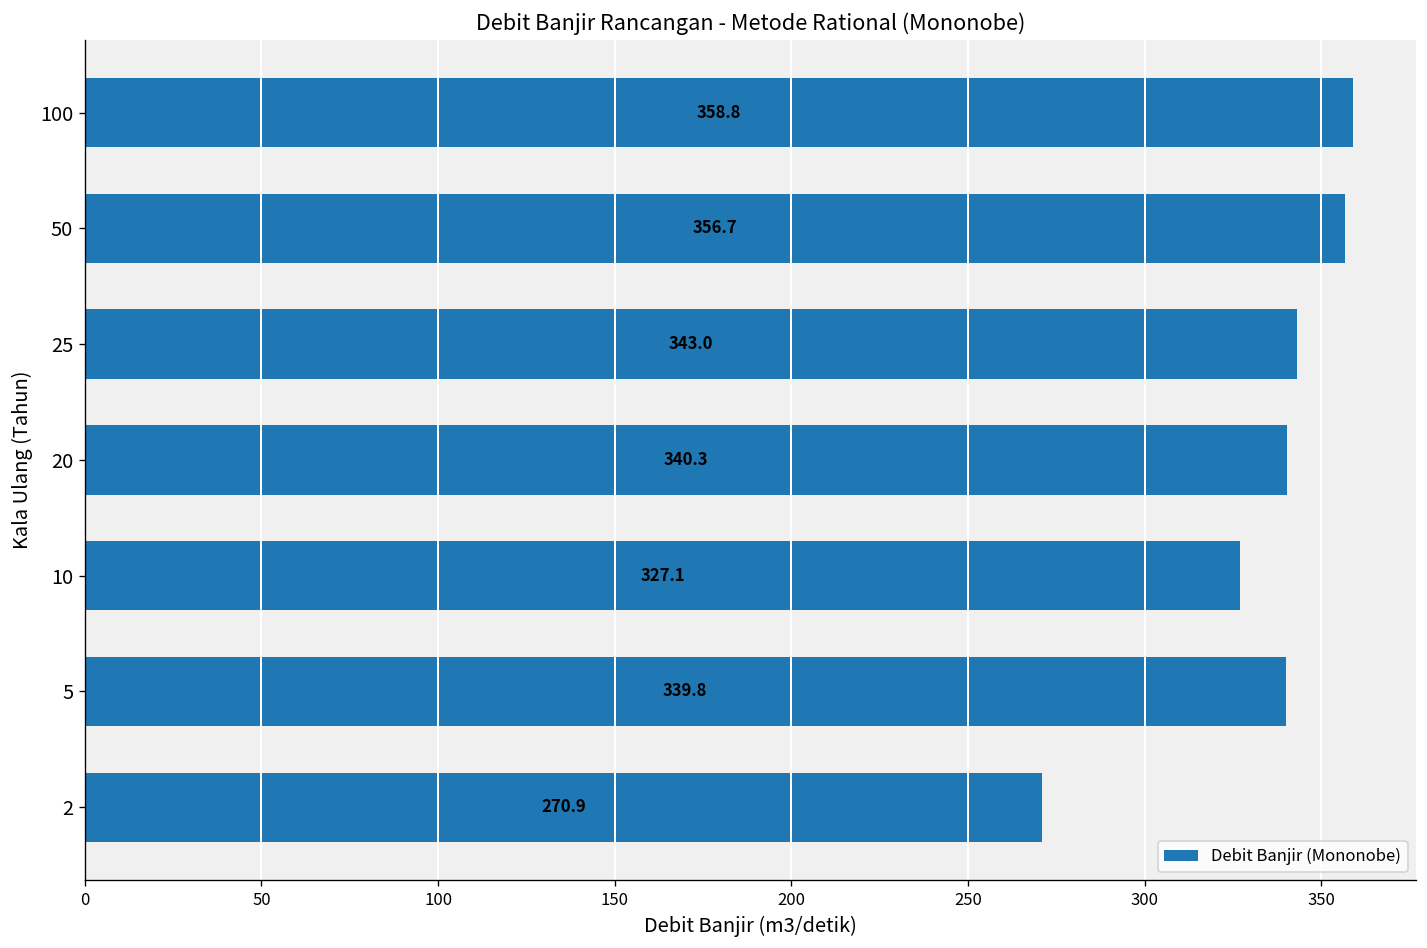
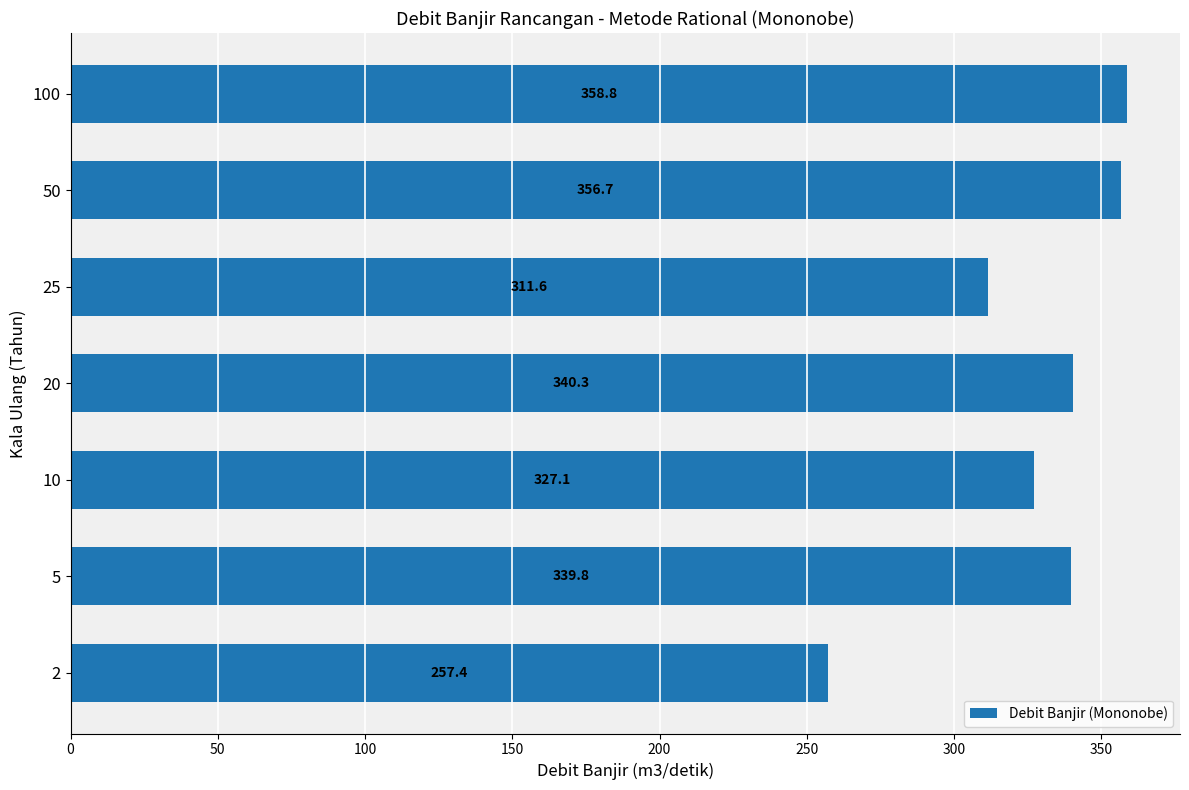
  {
    "100": 358.8,
    "50": 356.7,
-   "25": 343.0,
+   "25": 311.6,
    "20": 340.3,
    "10": 327.1,
    "5": 339.8,
-   "2": 270.9
+   "2": 257.4
  }
